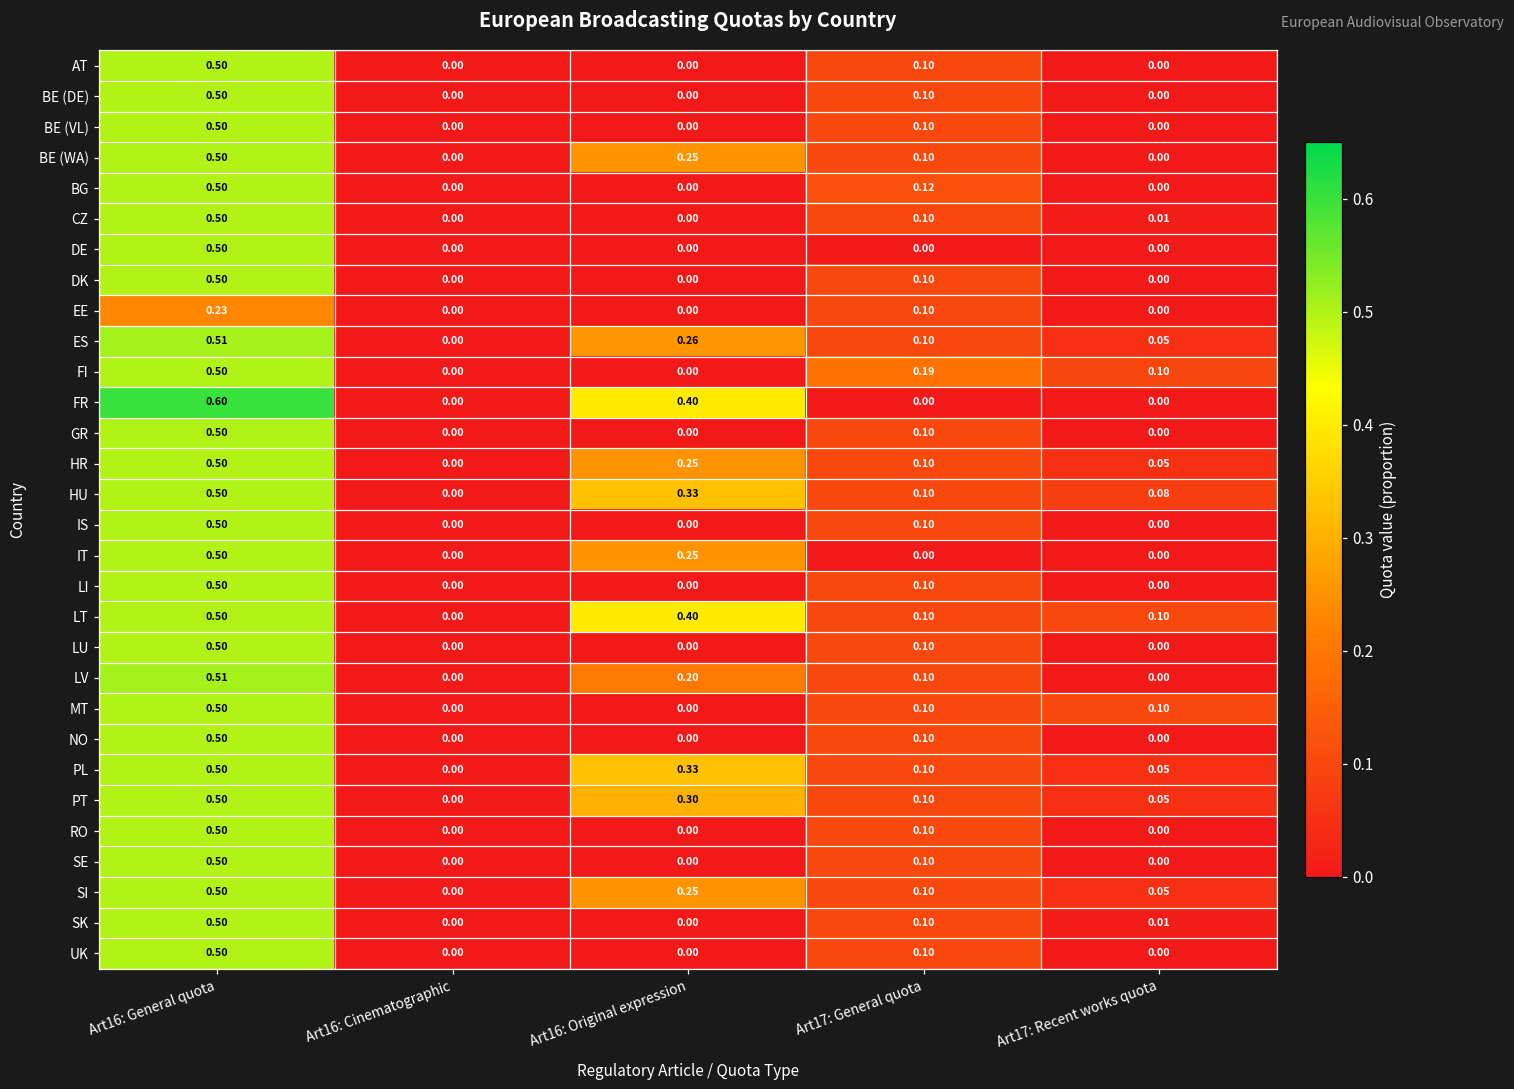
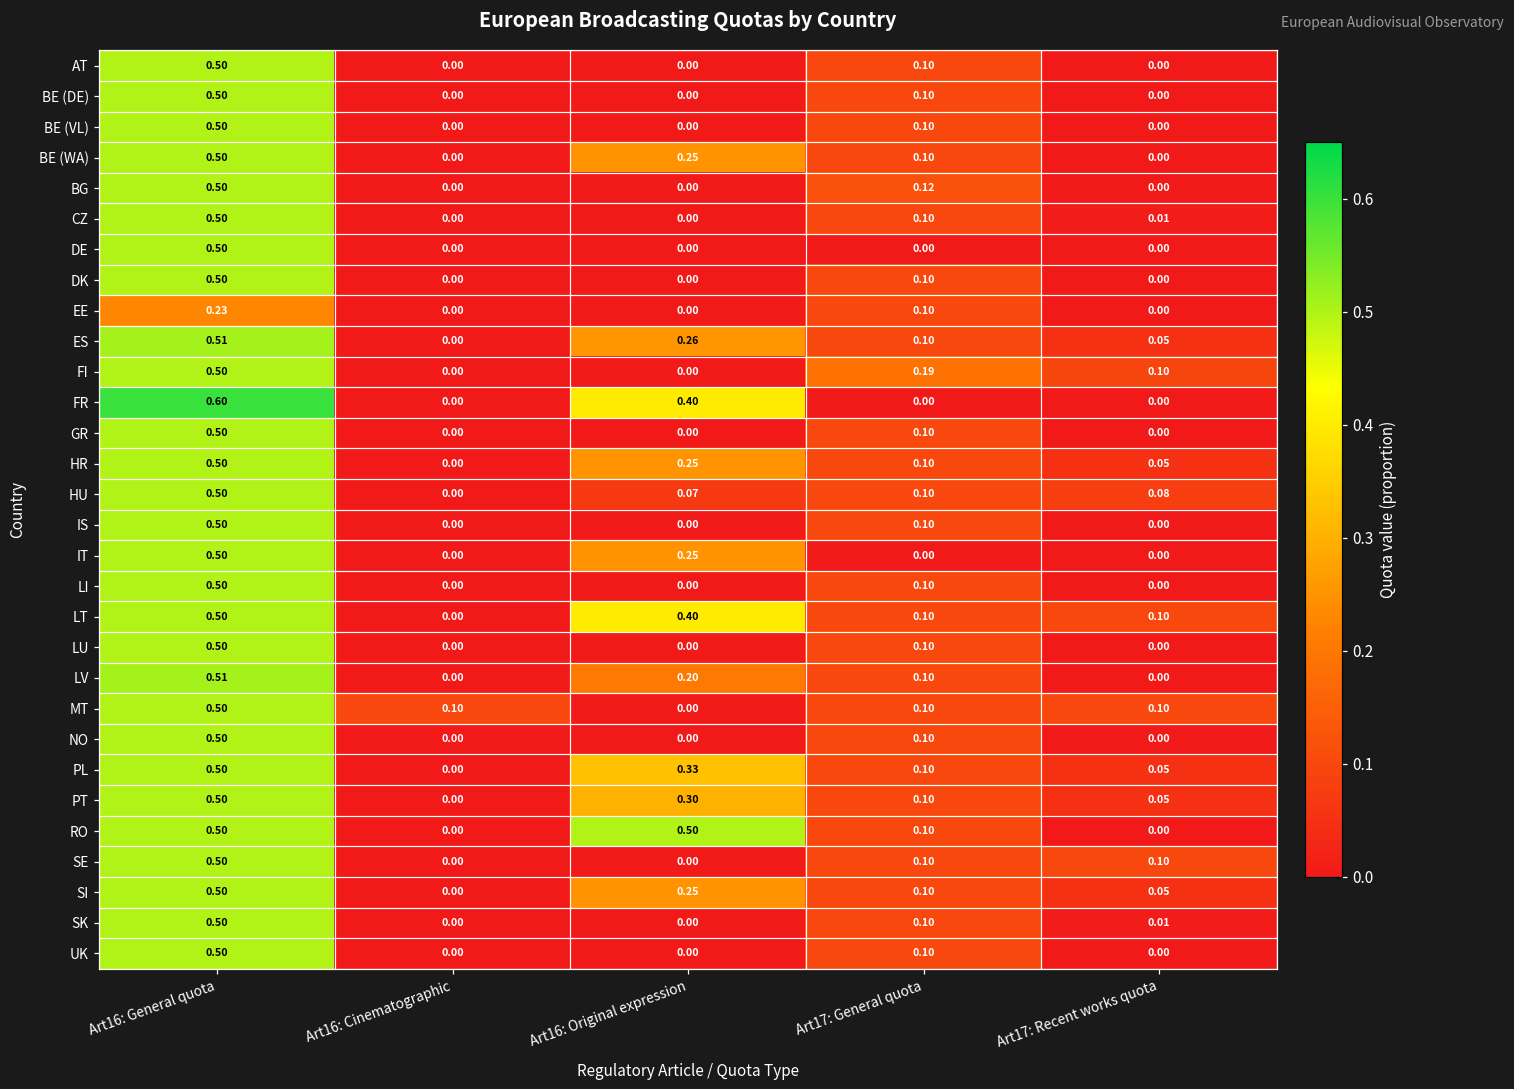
  {
    "AT": {
      "Art16: General quota": 0.50,
      "Art16: Cinematographic": 0.00,
      "Art16: Original expression": 0.00,
      "Art17: General quota": 0.10,
      "Art17: Recent works quota": 0.00
    },
    "BE (DE)": {
      "Art16: General quota": 0.50,
      "Art16: Cinematographic": 0.00,
      "Art16: Original expression": 0.00,
      "Art17: General quota": 0.10,
      "Art17: Recent works quota": 0.00
    },
    "BE (VL)": {
      "Art16: General quota": 0.50,
      "Art16: Cinematographic": 0.00,
      "Art16: Original expression": 0.00,
      "Art17: General quota": 0.10,
      "Art17: Recent works quota": 0.00
    },
    "BE (WA)": {
      "Art16: General quota": 0.50,
      "Art16: Cinematographic": 0.00,
      "Art16: Original expression": 0.25,
      "Art17: General quota": 0.10,
      "Art17: Recent works quota": 0.00
    },
    "BG": {
      "Art16: General quota": 0.50,
      "Art16: Cinematographic": 0.00,
      "Art16: Original expression": 0.00,
      "Art17: General quota": 0.12,
      "Art17: Recent works quota": 0.00
    },
    "CZ": {
      "Art16: General quota": 0.50,
      "Art16: Cinematographic": 0.00,
      "Art16: Original expression": 0.00,
      "Art17: General quota": 0.10,
      "Art17: Recent works quota": 0.01
    },
    "DE": {
      "Art16: General quota": 0.50,
      "Art16: Cinematographic": 0.00,
      "Art16: Original expression": 0.00,
      "Art17: General quota": 0.00,
      "Art17: Recent works quota": 0.00
    },
    "DK": {
      "Art16: General quota": 0.50,
      "Art16: Cinematographic": 0.00,
      "Art16: Original expression": 0.00,
      "Art17: General quota": 0.10,
      "Art17: Recent works quota": 0.00
    },
    "EE": {
      "Art16: General quota": 0.23,
      "Art16: Cinematographic": 0.00,
      "Art16: Original expression": 0.00,
      "Art17: General quota": 0.10,
      "Art17: Recent works quota": 0.00
    },
    "ES": {
      "Art16: General quota": 0.51,
      "Art16: Cinematographic": 0.00,
      "Art16: Original expression": 0.26,
      "Art17: General quota": 0.10,
      "Art17: Recent works quota": 0.05
    },
    "FI": {
      "Art16: General quota": 0.50,
      "Art16: Cinematographic": 0.00,
      "Art16: Original expression": 0.00,
      "Art17: General quota": 0.19,
      "Art17: Recent works quota": 0.10
    },
    "FR": {
      "Art16: General quota": 0.60,
      "Art16: Cinematographic": 0.00,
      "Art16: Original expression": 0.40,
      "Art17: General quota": 0.00,
      "Art17: Recent works quota": 0.00
    },
    "GR": {
      "Art16: General quota": 0.50,
      "Art16: Cinematographic": 0.00,
      "Art16: Original expression": 0.00,
      "Art17: General quota": 0.10,
      "Art17: Recent works quota": 0.00
    },
    "HR": {
      "Art16: General quota": 0.50,
      "Art16: Cinematographic": 0.00,
      "Art16: Original expression": 0.25,
      "Art17: General quota": 0.10,
      "Art17: Recent works quota": 0.05
    },
    "HU": {
      "Art16: General quota": 0.50,
      "Art16: Cinematographic": 0.00,
-     "Art16: Original expression": 0.33,
+     "Art16: Original expression": 0.07,
      "Art17: General quota": 0.10,
      "Art17: Recent works quota": 0.08
    },
    "IS": {
      "Art16: General quota": 0.50,
      "Art16: Cinematographic": 0.00,
      "Art16: Original expression": 0.00,
      "Art17: General quota": 0.10,
      "Art17: Recent works quota": 0.00
    },
    "IT": {
      "Art16: General quota": 0.50,
      "Art16: Cinematographic": 0.00,
      "Art16: Original expression": 0.25,
      "Art17: General quota": 0.00,
      "Art17: Recent works quota": 0.00
    },
    "LI": {
      "Art16: General quota": 0.50,
      "Art16: Cinematographic": 0.00,
      "Art16: Original expression": 0.00,
      "Art17: General quota": 0.10,
      "Art17: Recent works quota": 0.00
    },
    "LT": {
      "Art16: General quota": 0.50,
      "Art16: Cinematographic": 0.00,
      "Art16: Original expression": 0.40,
      "Art17: General quota": 0.10,
      "Art17: Recent works quota": 0.10
    },
    "LU": {
      "Art16: General quota": 0.50,
      "Art16: Cinematographic": 0.00,
      "Art16: Original expression": 0.00,
      "Art17: General quota": 0.10,
      "Art17: Recent works quota": 0.00
    },
    "LV": {
      "Art16: General quota": 0.51,
      "Art16: Cinematographic": 0.00,
      "Art16: Original expression": 0.20,
      "Art17: General quota": 0.10,
      "Art17: Recent works quota": 0.00
    },
    "MT": {
      "Art16: General quota": 0.50,
-     "Art16: Cinematographic": 0.00,
+     "Art16: Cinematographic": 0.10,
      "Art16: Original expression": 0.00,
      "Art17: General quota": 0.10,
      "Art17: Recent works quota": 0.10
    },
    "NO": {
      "Art16: General quota": 0.50,
      "Art16: Cinematographic": 0.00,
      "Art16: Original expression": 0.00,
      "Art17: General quota": 0.10,
      "Art17: Recent works quota": 0.00
    },
    "PL": {
      "Art16: General quota": 0.50,
      "Art16: Cinematographic": 0.00,
      "Art16: Original expression": 0.33,
      "Art17: General quota": 0.10,
      "Art17: Recent works quota": 0.05
    },
    "PT": {
      "Art16: General quota": 0.50,
      "Art16: Cinematographic": 0.00,
      "Art16: Original expression": 0.30,
      "Art17: General quota": 0.10,
      "Art17: Recent works quota": 0.05
    },
    "RO": {
      "Art16: General quota": 0.50,
      "Art16: Cinematographic": 0.00,
-     "Art16: Original expression": 0.00,
+     "Art16: Original expression": 0.50,
      "Art17: General quota": 0.10,
      "Art17: Recent works quota": 0.00
    },
    "SE": {
      "Art16: General quota": 0.50,
      "Art16: Cinematographic": 0.00,
      "Art16: Original expression": 0.00,
      "Art17: General quota": 0.10,
-     "Art17: Recent works quota": 0.00
+     "Art17: Recent works quota": 0.10
    },
    "SI": {
      "Art16: General quota": 0.50,
      "Art16: Cinematographic": 0.00,
      "Art16: Original expression": 0.25,
      "Art17: General quota": 0.10,
      "Art17: Recent works quota": 0.05
    },
    "SK": {
      "Art16: General quota": 0.50,
      "Art16: Cinematographic": 0.00,
      "Art16: Original expression": 0.00,
      "Art17: General quota": 0.10,
      "Art17: Recent works quota": 0.01
    },
    "UK": {
      "Art16: General quota": 0.50,
      "Art16: Cinematographic": 0.00,
      "Art16: Original expression": 0.00,
      "Art17: General quota": 0.10,
      "Art17: Recent works quota": 0.00
    }
  }
